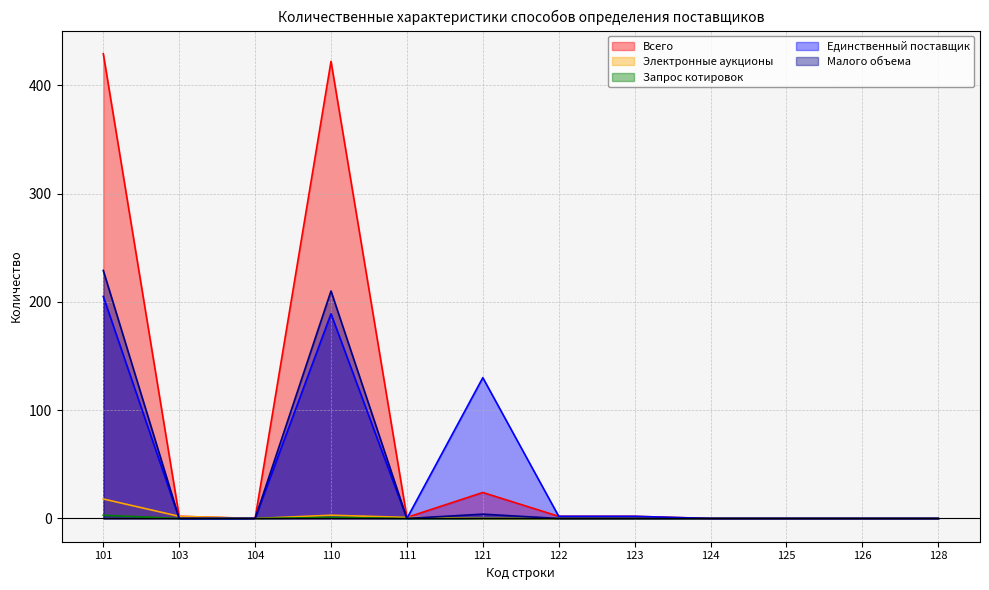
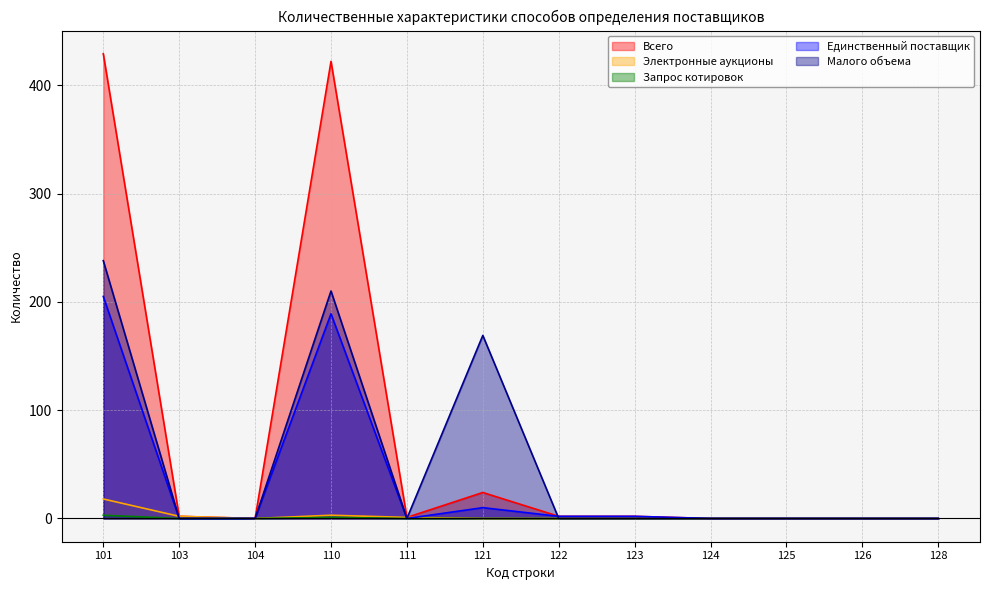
  {
    "Всего": {
      "101": 429,
      "110": 422,
      "121": 24
    },
    "Электронные аукционы": {
      "101": 18
    },
    "Запрос котировок": {
      "101": 3
    },
    "Единственный поставщик": {
      "101": 205,
      "110": 189,
-     "121": 130
+     "121": 10
    },
    "Малого объема": {
-     "101": 229,
+     "101": 238,
      "110": 210,
-     "121": 4
+     "121": 169
    }
  }
